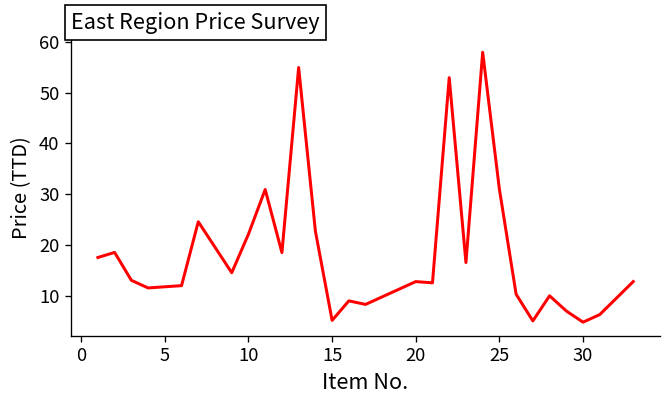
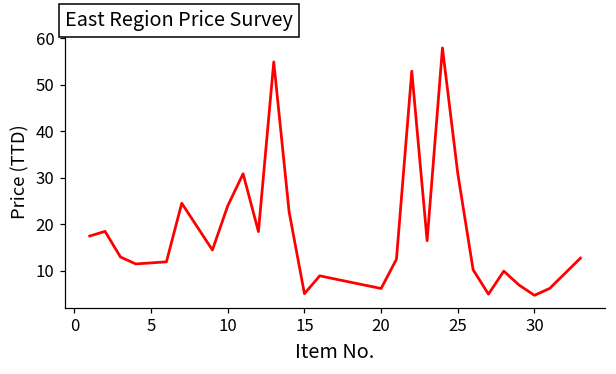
  {
-   "10": 22,
+   "10": 24,
    "15": 5,
-   "20": 13,
+   "20": 6,
    "25": 31,
    "30": 5
  }
